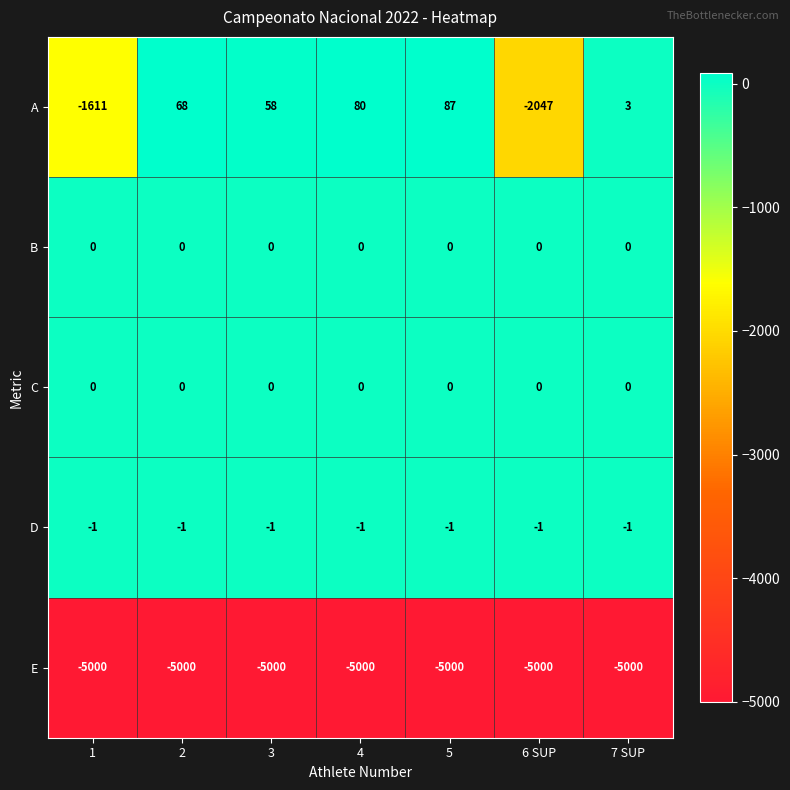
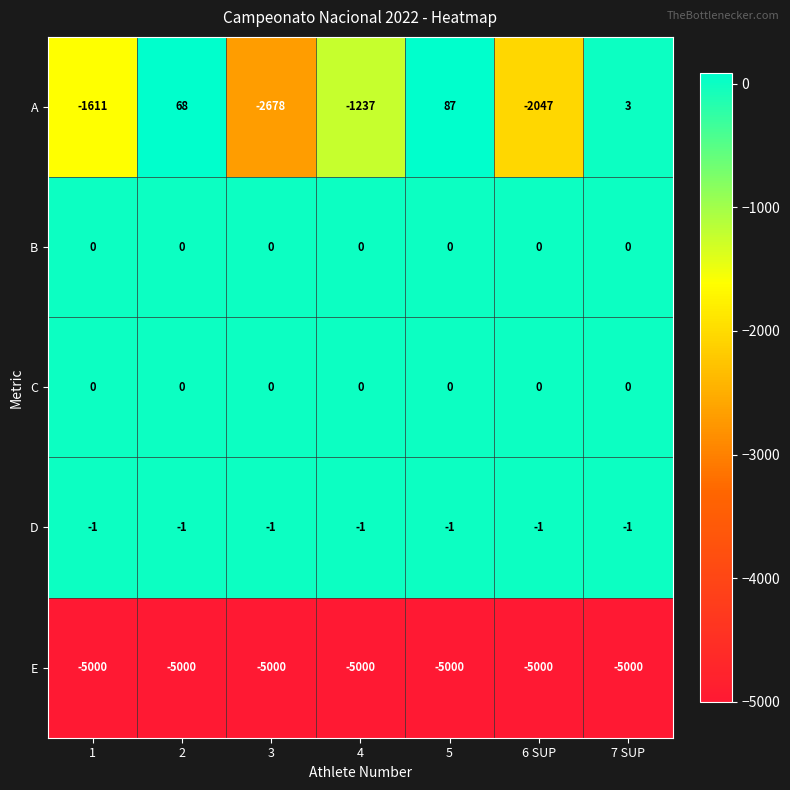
  {
    "A": {
      "1": -1611,
      "2": 68,
-     "3": 58,
-     "4": 80,
+     "3": -2678,
+     "4": -1237,
      "5": 87,
      "6 SUP": -2047,
      "7 SUP": 3
    },
    "B": {
      "1": 0,
      "2": 0,
      "3": 0,
      "4": 0,
      "5": 0,
      "6 SUP": 0,
      "7 SUP": 0
    },
    "C": {
      "1": 0,
      "2": 0,
      "3": 0,
      "4": 0,
      "5": 0,
      "6 SUP": 0,
      "7 SUP": 0
    },
    "D": {
      "1": -1,
      "2": -1,
      "3": -1,
      "4": -1,
      "5": -1,
      "6 SUP": -1,
      "7 SUP": -1
    },
    "E": {
      "1": -5000,
      "2": -5000,
      "3": -5000,
      "4": -5000,
      "5": -5000,
      "6 SUP": -5000,
      "7 SUP": -5000
    }
  }
